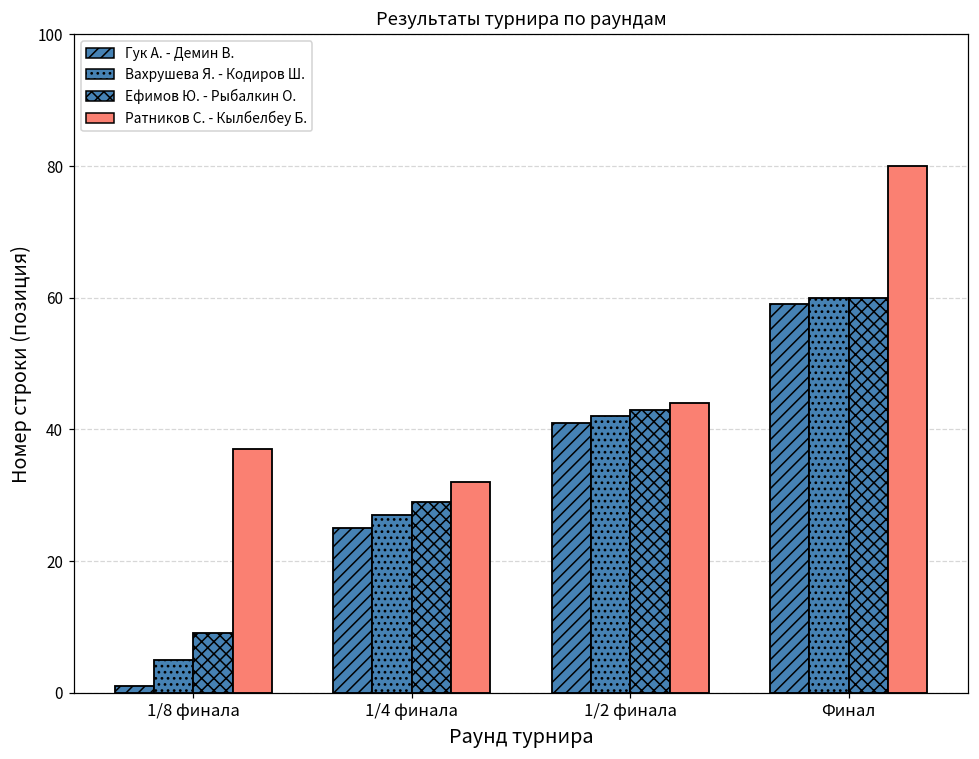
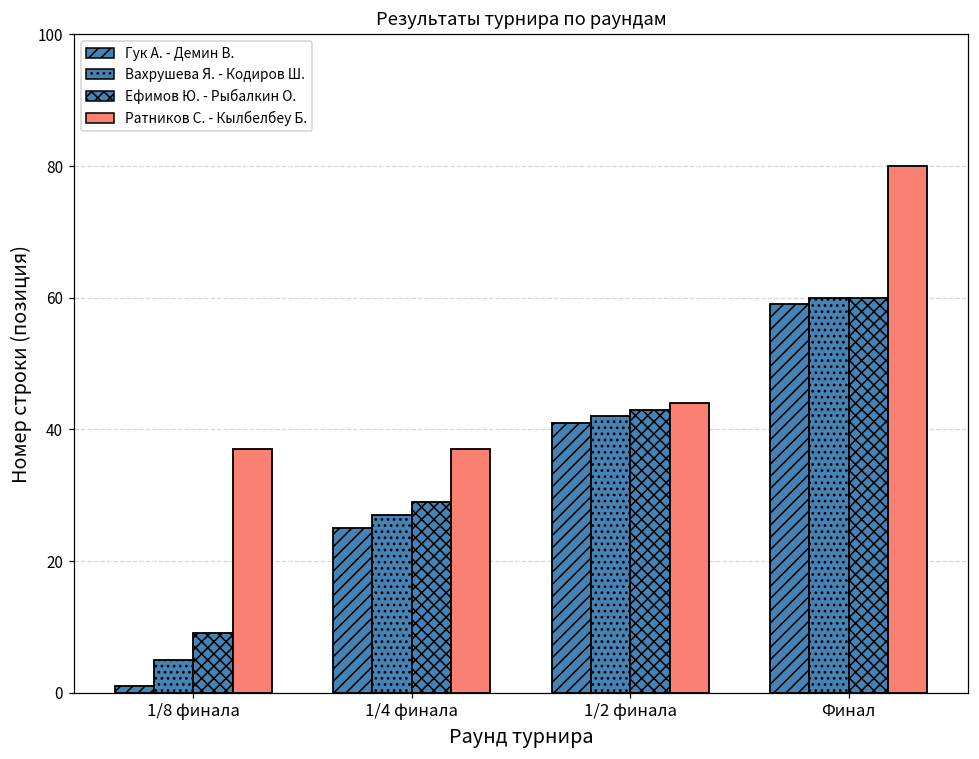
  {
    "Ратников С. - Кылбелбеу Б.": {
      "1/8 финала": 37,
-     "1/4 финала": 32,
+     "1/4 финала": 37,
      "1/2 финала": 44,
      "Финал": 80
    }
  }
